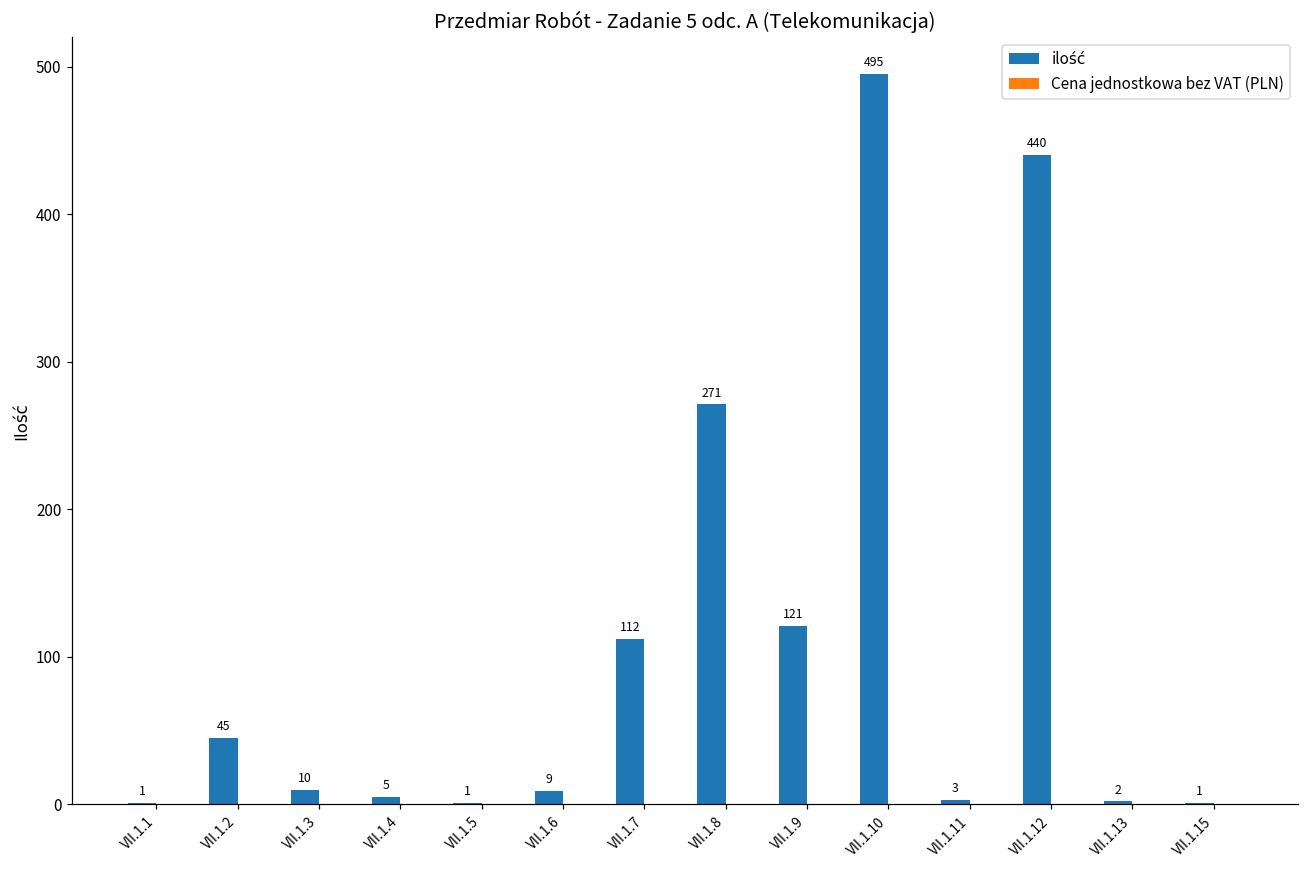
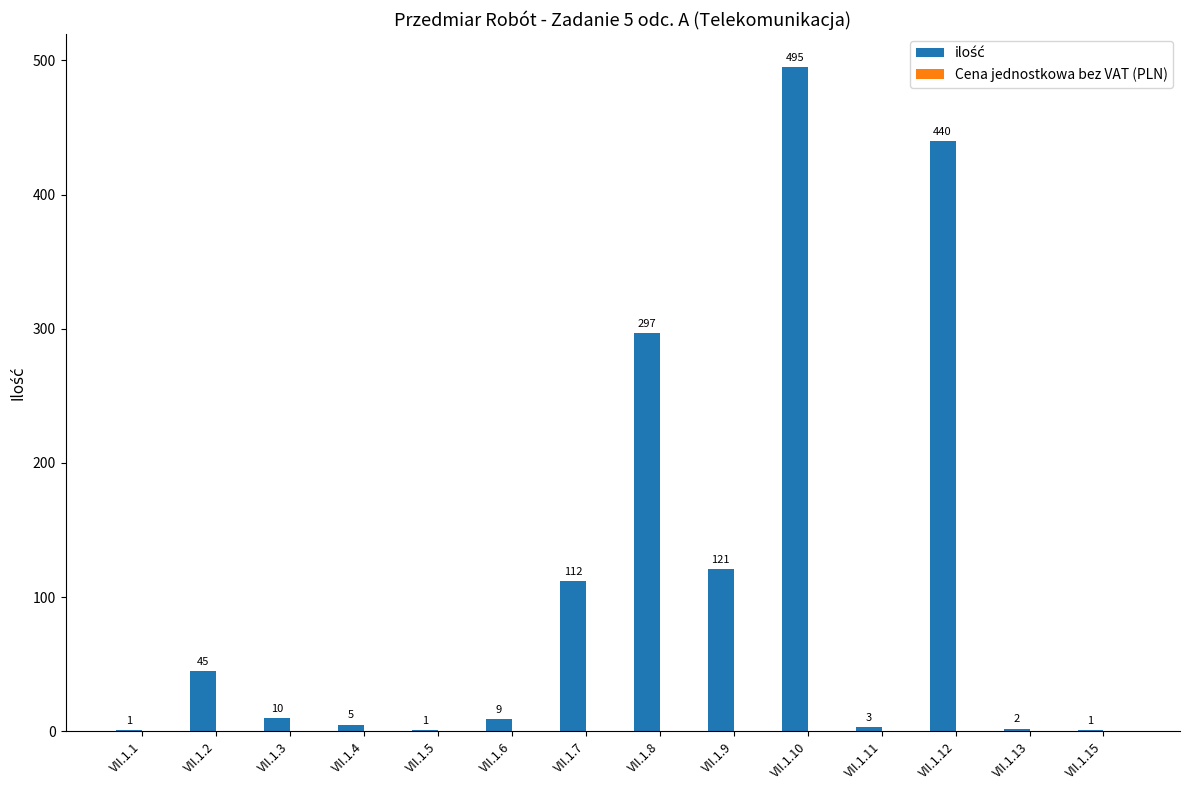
  {
    "ilość": {
      "VII.1.1": 1,
      "VII.1.2": 45,
      "VII.1.3": 10,
      "VII.1.4": 5,
      "VII.1.5": 1,
      "VII.1.6": 9,
      "VII.1.7": 112,
-     "VII.1.8": 271,
+     "VII.1.8": 297,
      "VII.1.9": 121,
      "VII.1.10": 495,
      "VII.1.11": 3,
      "VII.1.12": 440,
      "VII.1.13": 2,
      "VII.1.15": 1
    },
    "Cena jednostkowa bez VAT (PLN)": {
      "VII.1.1": 0,
      "VII.1.2": 0,
      "VII.1.3": 0,
      "VII.1.4": 0,
      "VII.1.5": 0,
      "VII.1.6": 0,
      "VII.1.7": 0,
      "VII.1.8": 0,
      "VII.1.9": 0,
      "VII.1.10": 0,
      "VII.1.11": 0,
      "VII.1.12": 0,
      "VII.1.13": 0,
      "VII.1.15": 0
    }
  }
